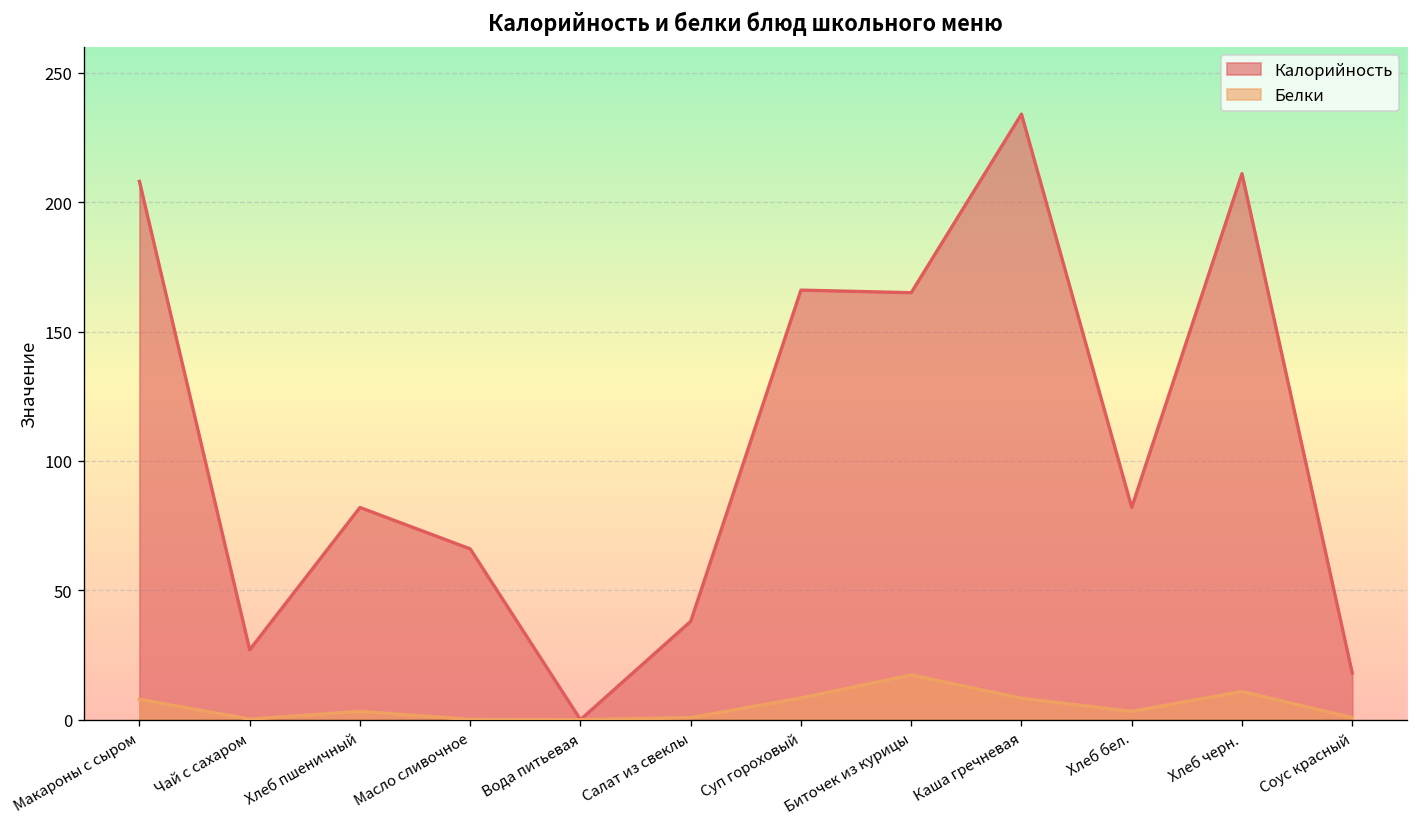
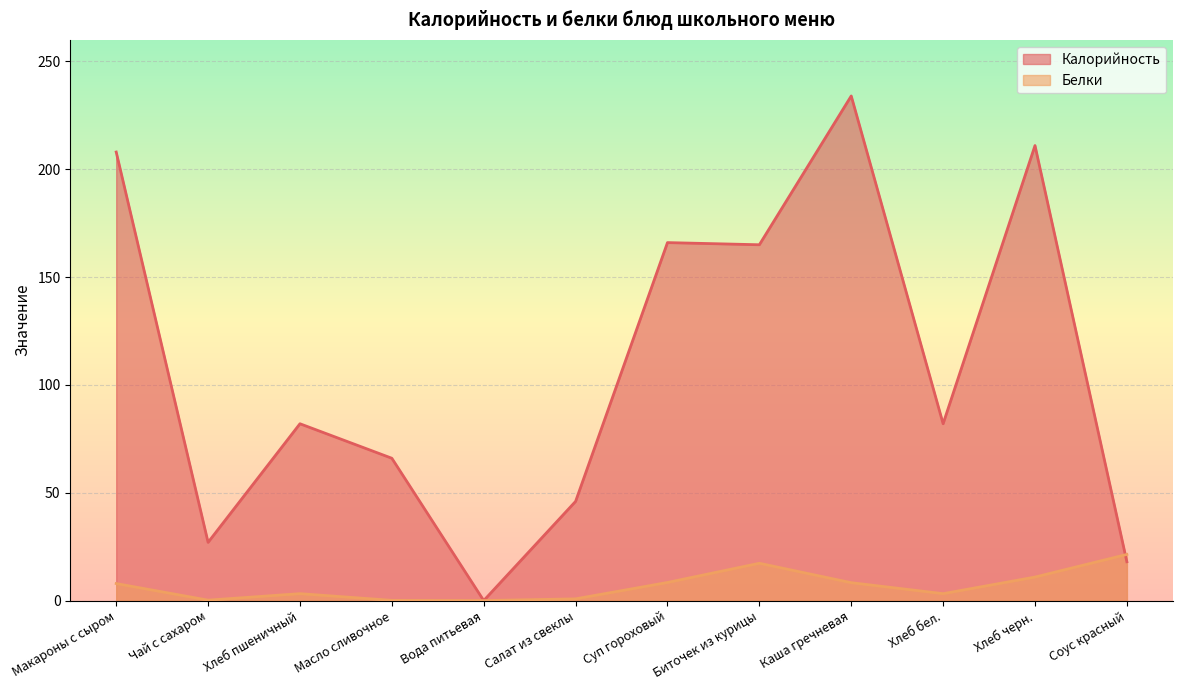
  {
    "Калорийность": {
      "Макароны с сыром": 208,
      "Чай с сахаром": 27,
      "Хлеб пшеничный": 82,
      "Масло сливочное": 66,
-     "Салат из свеклы": 38,
+     "Салат из свеклы": 46,
      "Суп гороховый": 166,
      "Биточек из курицы": 165,
      "Каша гречневая": 234,
      "Хлеб бел.": 82,
      "Хлеб черн.": 211,
      "Соус красный": 18
    },
    "Белки": {
      "Макароны с сыром": 8,
      "Чай с сахаром": 0,
      "Хлеб пшеничный": 3,
      "Масло сливочное": 0,
      "Салат из свеклы": 1,
      "Суп гороховый": 8,
      "Биточек из курицы": 17,
      "Каша гречневая": 8,
      "Хлеб бел.": 3,
      "Хлеб черн.": 11,
-     "Соус красный": 1
+     "Соус красный": 21
    }
  }
